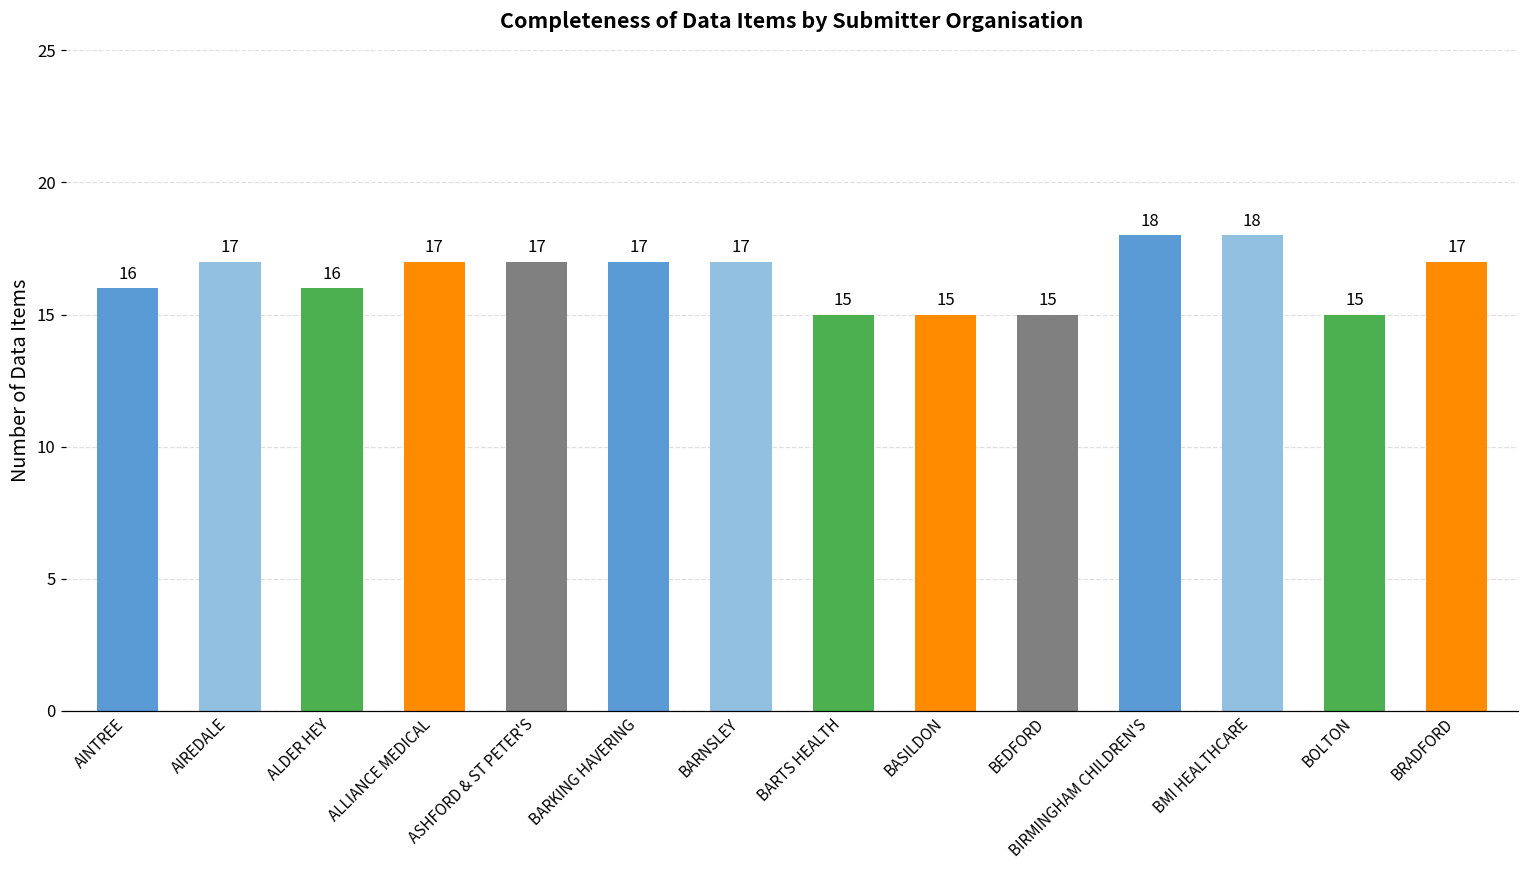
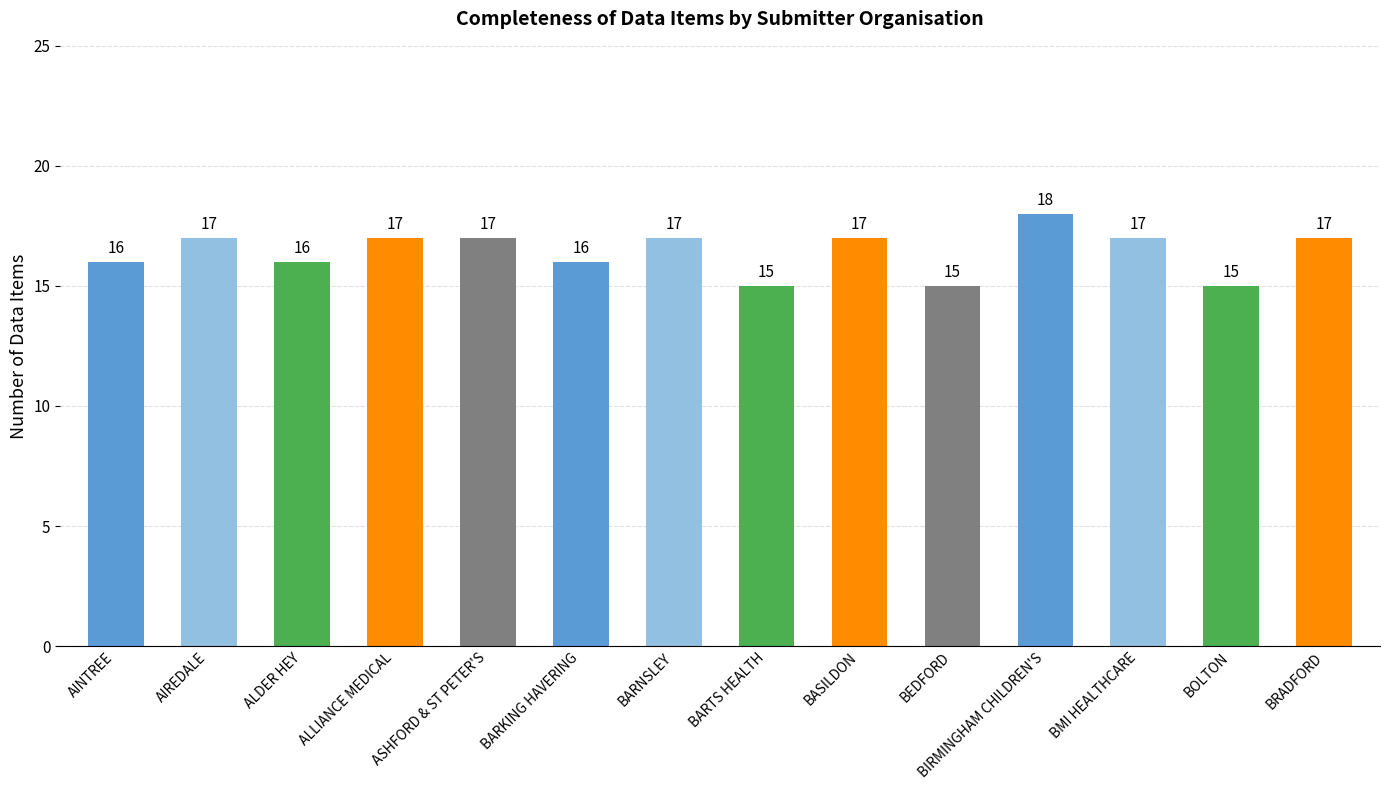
  {
    "AINTREE": 16,
    "AIREDALE": 17,
    "ALDER HEY": 16,
    "ALLIANCE MEDICAL": 17,
    "ASHFORD & ST PETER'S": 17,
-   "BARKING HAVERING": 17,
+   "BARKING HAVERING": 16,
    "BARNSLEY": 17,
    "BARTS HEALTH": 15,
-   "BASILDON": 15,
+   "BASILDON": 17,
    "BEDFORD": 15,
    "BIRMINGHAM CHILDREN'S": 18,
-   "BMI HEALTHCARE": 18,
+   "BMI HEALTHCARE": 17,
    "BOLTON": 15,
    "BRADFORD": 17
  }
